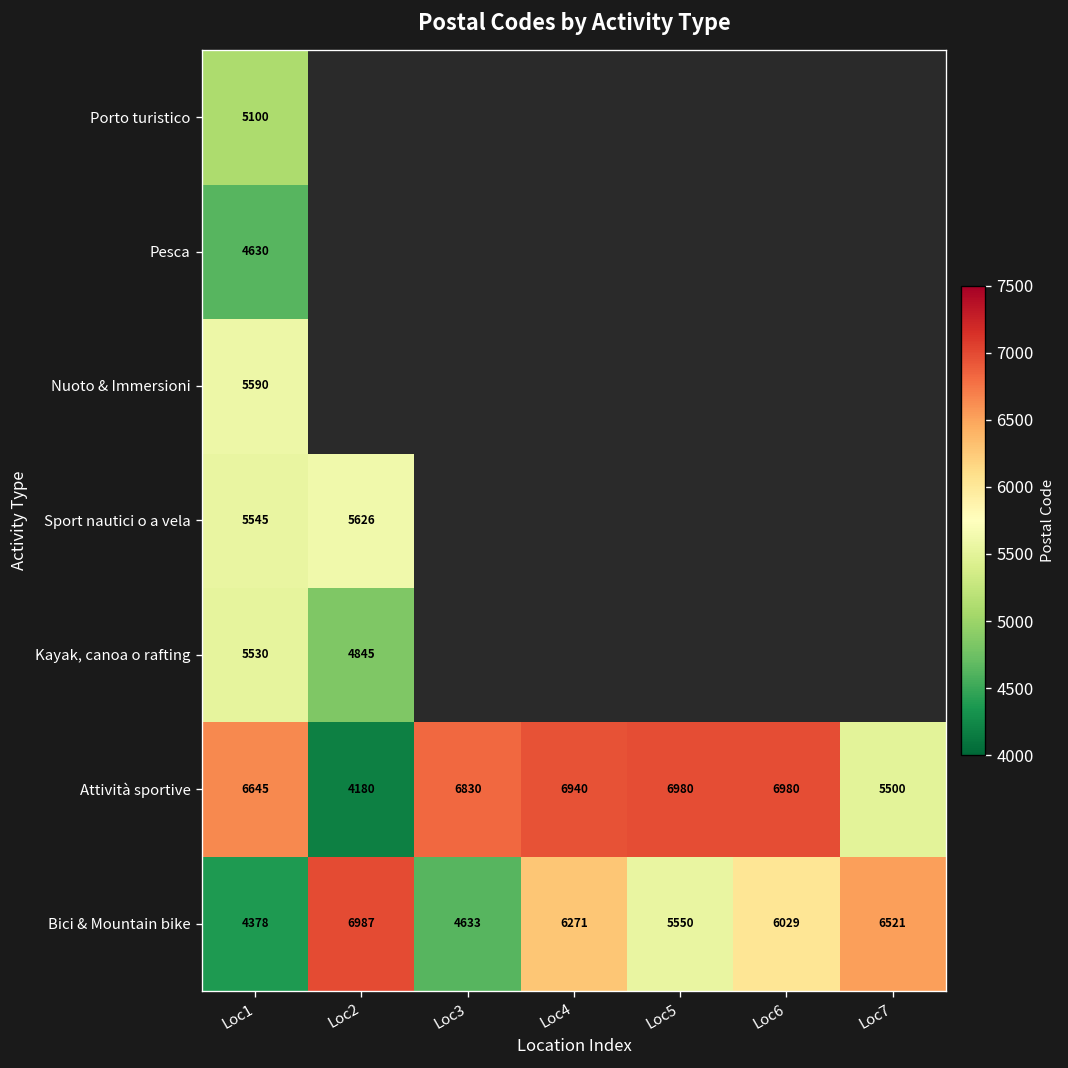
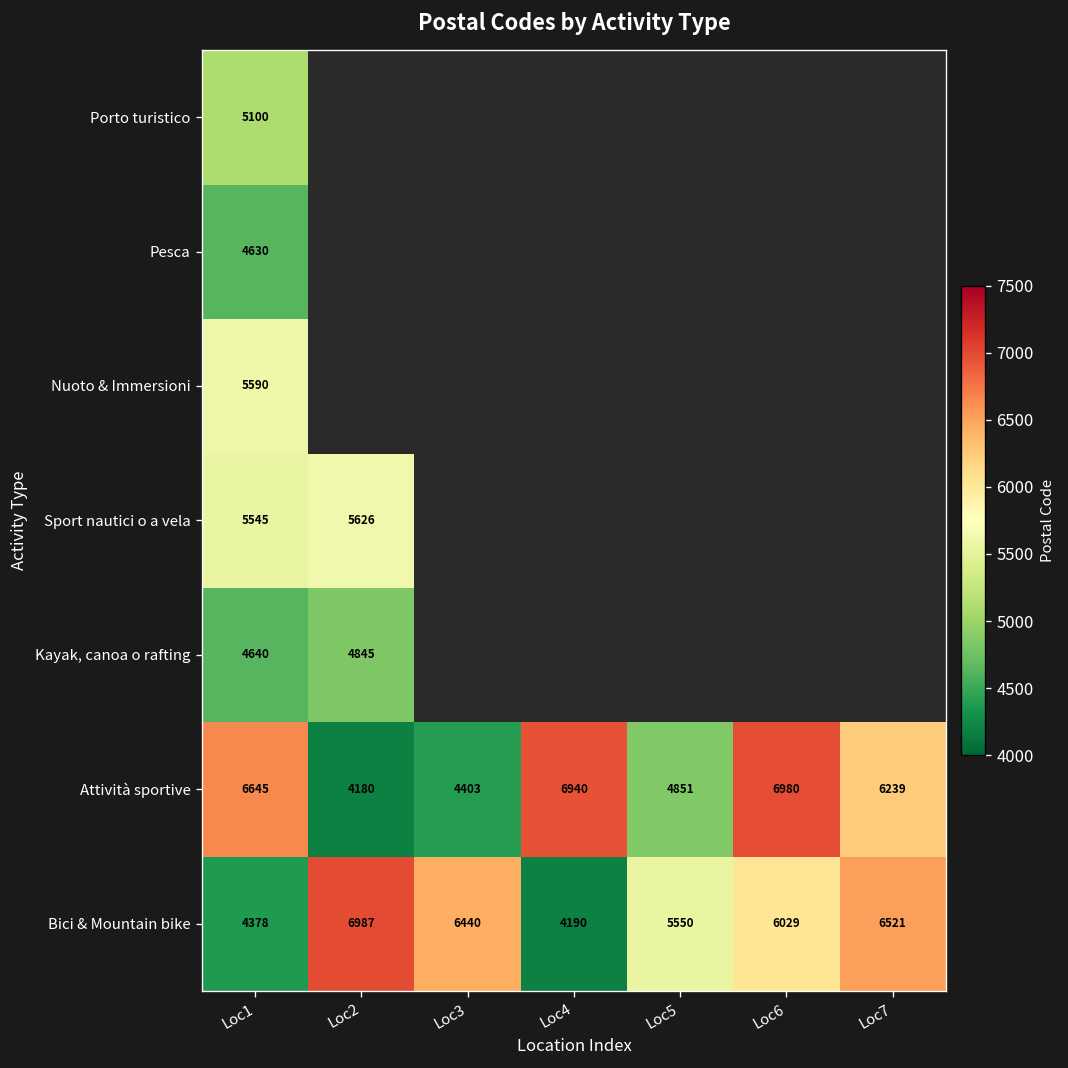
  {
    "Porto turistico": {
      "Loc1": 5100
    },
    "Pesca": {
      "Loc1": 4630
    },
    "Nuoto & Immersioni": {
      "Loc1": 5590
    },
    "Sport nautici o a vela": {
      "Loc1": 5545,
      "Loc2": 5626
    },
    "Kayak, canoa o rafting": {
-     "Loc1": 5530,
+     "Loc1": 4640,
      "Loc2": 4845
    },
    "Attività sportive": {
      "Loc1": 6645,
      "Loc2": 4180,
-     "Loc3": 6830,
+     "Loc3": 4403,
      "Loc4": 6940,
-     "Loc5": 6980,
+     "Loc5": 4851,
      "Loc6": 6980,
-     "Loc7": 5500
+     "Loc7": 6239
    },
    "Bici & Mountain bike": {
      "Loc1": 4378,
      "Loc2": 6987,
-     "Loc3": 4633,
-     "Loc4": 6271,
+     "Loc3": 6440,
+     "Loc4": 4190,
      "Loc5": 5550,
      "Loc6": 6029,
      "Loc7": 6521
    }
  }
